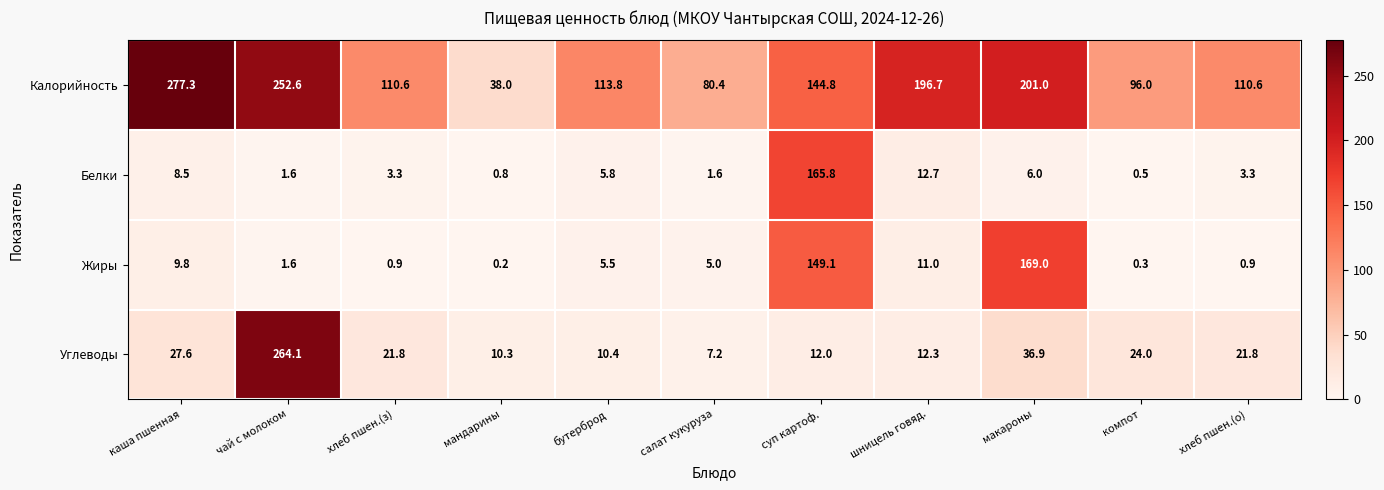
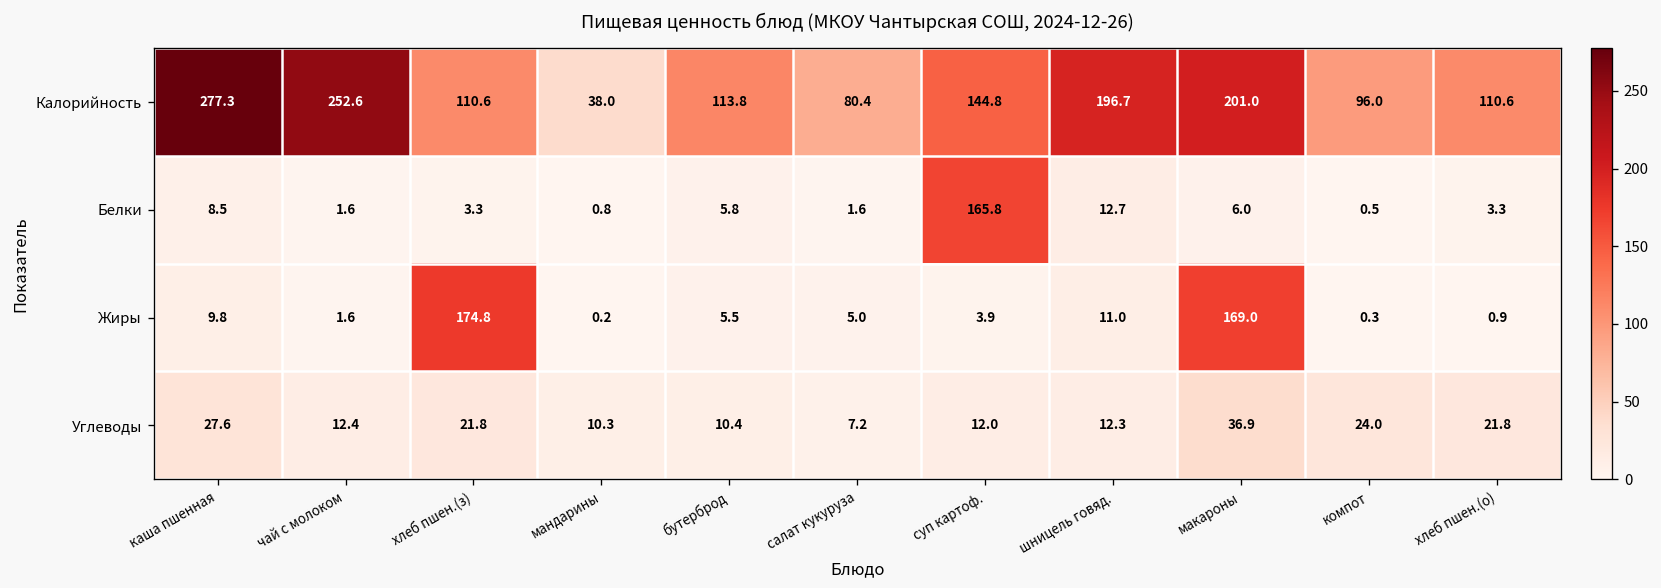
  {
    "Калорийность": {
      "каша пшенная": 277.3,
      "чай с молоком": 252.6,
      "хлеб пшен.(з)": 110.6,
      "мандарины": 38.0,
      "бутерброд": 113.8,
      "салат кукуруза": 80.4,
      "суп картоф.": 144.8,
      "шницель говяд.": 196.7,
      "макароны": 201.0,
      "компот": 96.0,
      "хлеб пшен.(о)": 110.6
    },
    "Белки": {
      "каша пшенная": 8.5,
      "чай с молоком": 1.6,
      "хлеб пшен.(з)": 3.3,
      "мандарины": 0.8,
      "бутерброд": 5.8,
      "салат кукуруза": 1.6,
      "суп картоф.": 165.8,
      "шницель говяд.": 12.7,
      "макароны": 6.0,
      "компот": 0.5,
      "хлеб пшен.(о)": 3.3
    },
    "Жиры": {
      "каша пшенная": 9.8,
      "чай с молоком": 1.6,
-     "хлеб пшен.(з)": 0.9,
+     "хлеб пшен.(з)": 174.8,
      "мандарины": 0.2,
      "бутерброд": 5.5,
      "салат кукуруза": 5.0,
-     "суп картоф.": 149.1,
+     "суп картоф.": 3.9,
      "шницель говяд.": 11.0,
      "макароны": 169.0,
      "компот": 0.3,
      "хлеб пшен.(о)": 0.9
    },
    "Углеводы": {
      "каша пшенная": 27.6,
-     "чай с молоком": 264.1,
+     "чай с молоком": 12.4,
      "хлеб пшен.(з)": 21.8,
      "мандарины": 10.3,
      "бутерброд": 10.4,
      "салат кукуруза": 7.2,
      "суп картоф.": 12.0,
      "шницель говяд.": 12.3,
      "макароны": 36.9,
      "компот": 24.0,
      "хлеб пшен.(о)": 21.8
    }
  }
